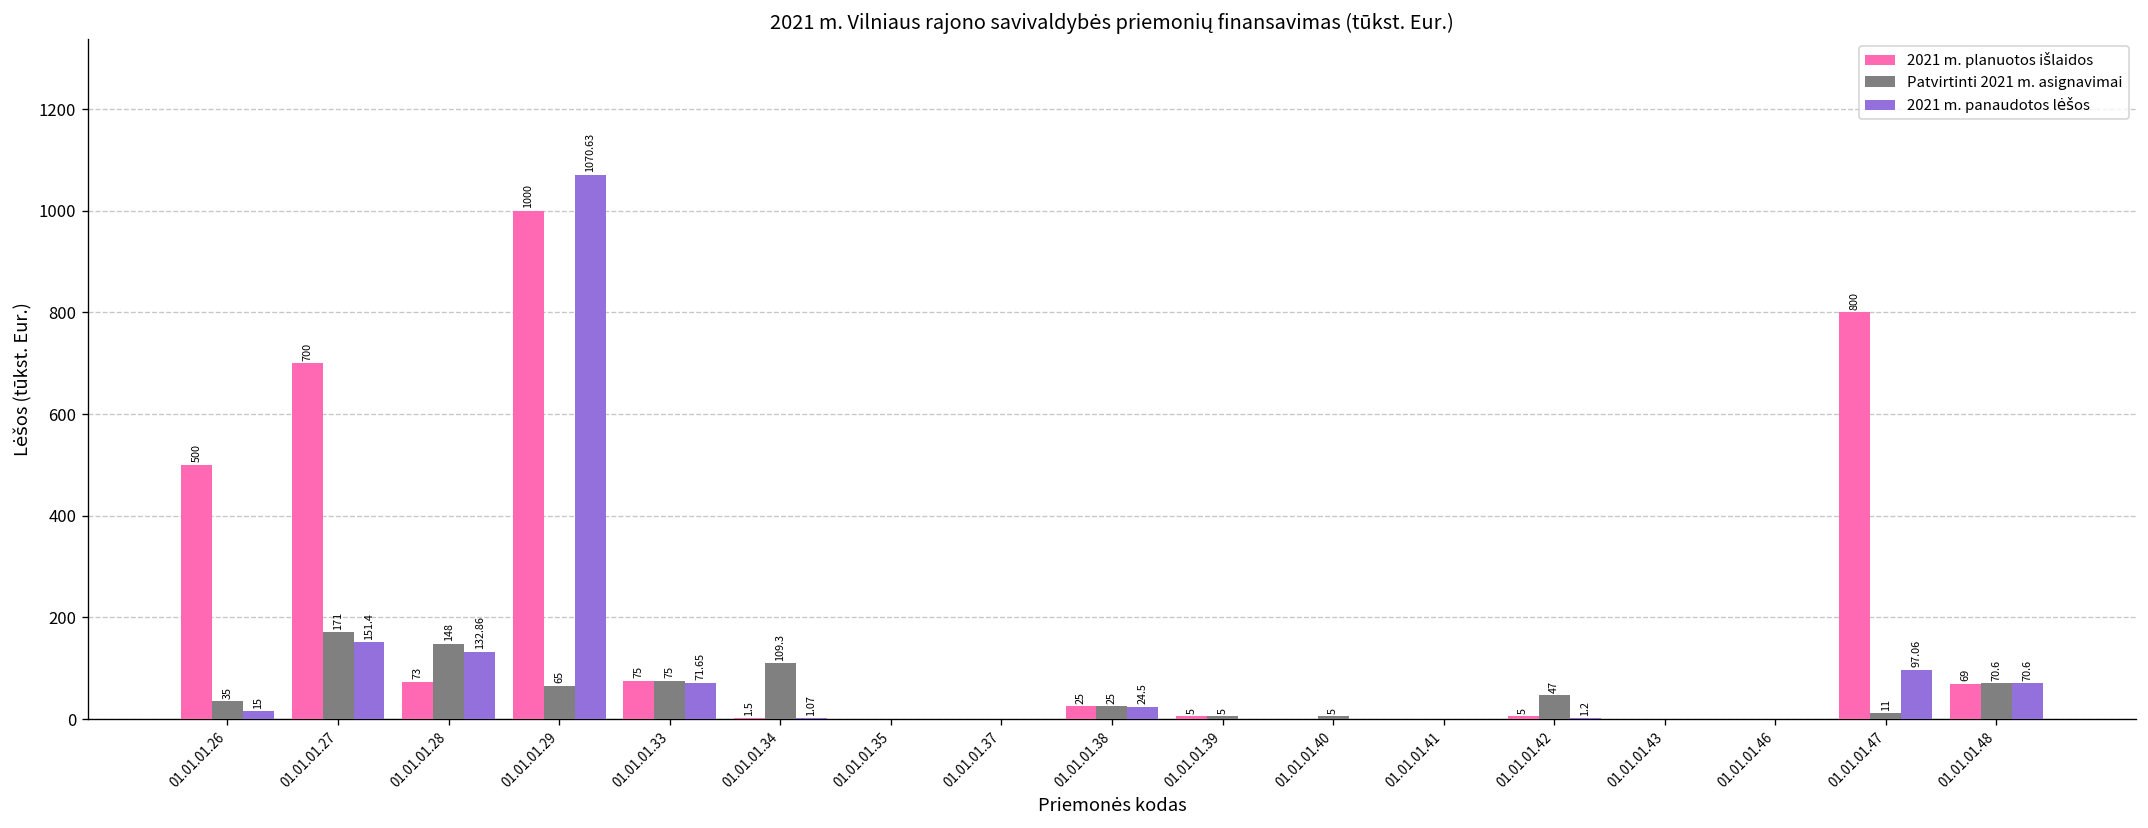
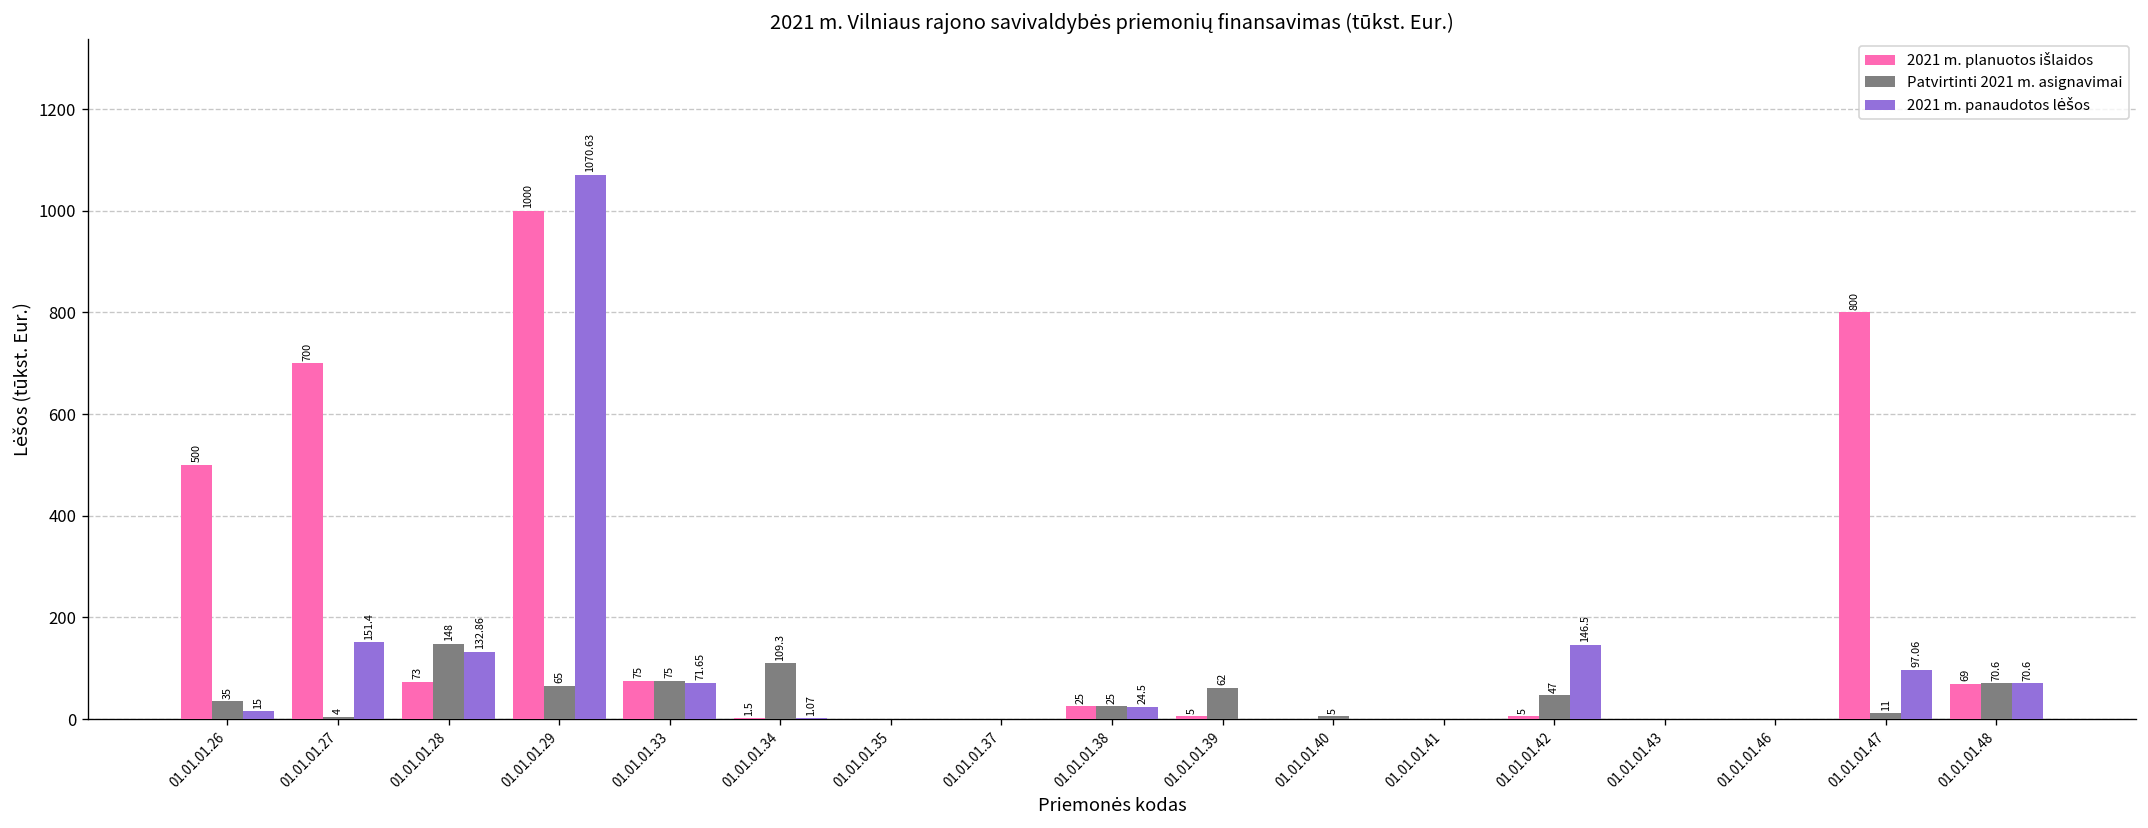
  {
    "2021 m. planuotos išlaidos": {
      "01.01.01.26": 500,
      "01.01.01.27": 700,
      "01.01.01.28": 73,
      "01.01.01.29": 1000,
      "01.01.01.33": 75,
      "01.01.01.34": 1.5,
      "01.01.01.38": 25,
      "01.01.01.39": 5,
      "01.01.01.42": 5,
      "01.01.01.47": 800,
      "01.01.01.48": 69
    },
    "Patvirtinti 2021 m. asignavimai": {
      "01.01.01.26": 35,
-     "01.01.01.27": 171,
+     "01.01.01.27": 4,
      "01.01.01.28": 148,
      "01.01.01.29": 65,
      "01.01.01.33": 75,
      "01.01.01.34": 109.3,
      "01.01.01.38": 25,
-     "01.01.01.39": 5,
+     "01.01.01.39": 62,
      "01.01.01.40": 5,
      "01.01.01.42": 47,
      "01.01.01.47": 11,
      "01.01.01.48": 70.6
    },
    "2021 m. panaudotos lėšos": {
      "01.01.01.26": 15,
      "01.01.01.27": 151.4,
      "01.01.01.28": 132.86,
      "01.01.01.29": 1070.63,
      "01.01.01.33": 71.65,
      "01.01.01.34": 1.07,
      "01.01.01.38": 24.5,
-     "01.01.01.42": 1.2,
+     "01.01.01.42": 146.5,
      "01.01.01.47": 97.06,
      "01.01.01.48": 70.6
    }
  }
